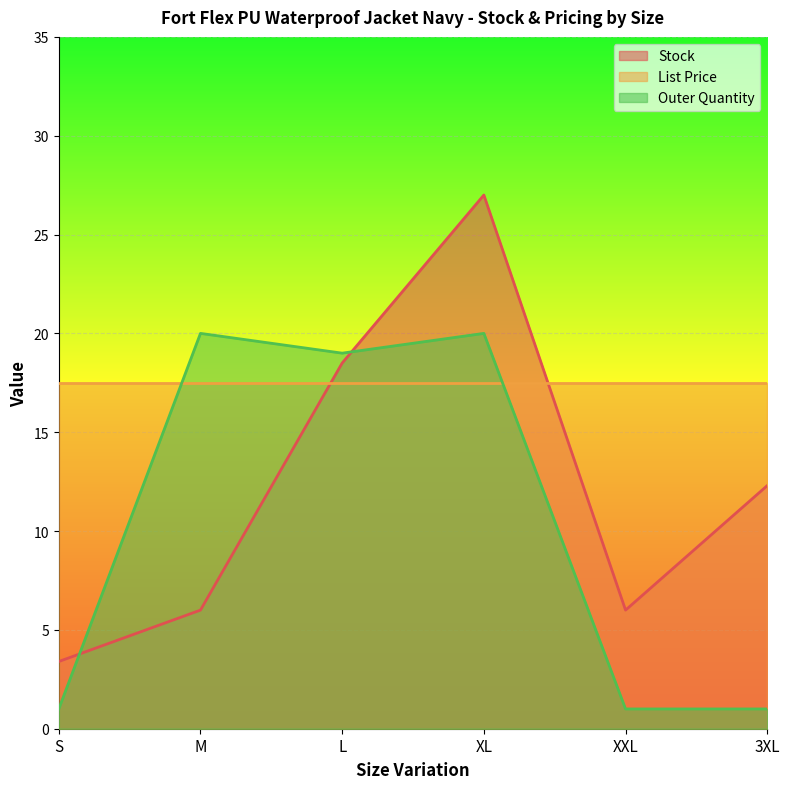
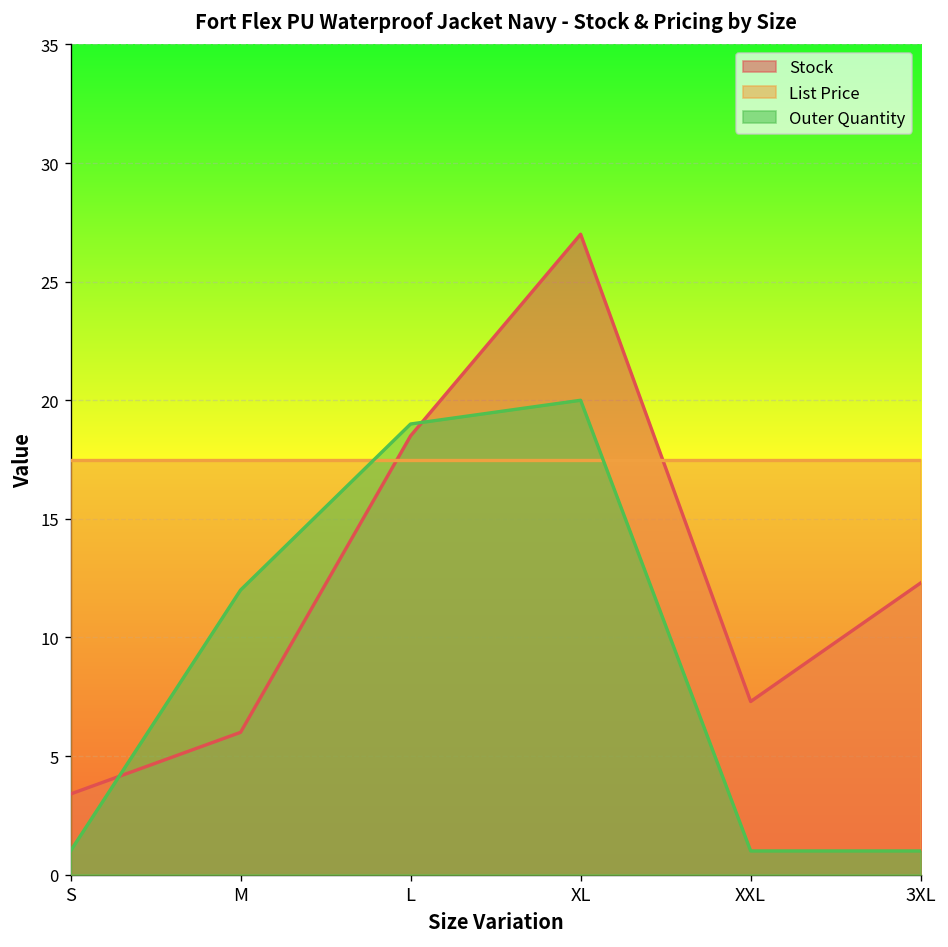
  {
    "Stock": {
      "S": 3.4,
      "M": 6.0,
      "L": 18.5,
      "XL": 27.0,
-     "XXL": 6.0,
+     "XXL": 7.3,
      "3XL": 12.3
    },
    "List Price": {
      "S": 17.5,
      "M": 17.5,
      "L": 17.5,
      "XL": 17.5,
      "XXL": 17.5,
      "3XL": 17.5
    },
    "Outer Quantity": {
      "S": 1,
-     "M": 20,
+     "M": 12,
      "L": 19,
      "XL": 20,
      "XXL": 1,
      "3XL": 1
    }
  }
